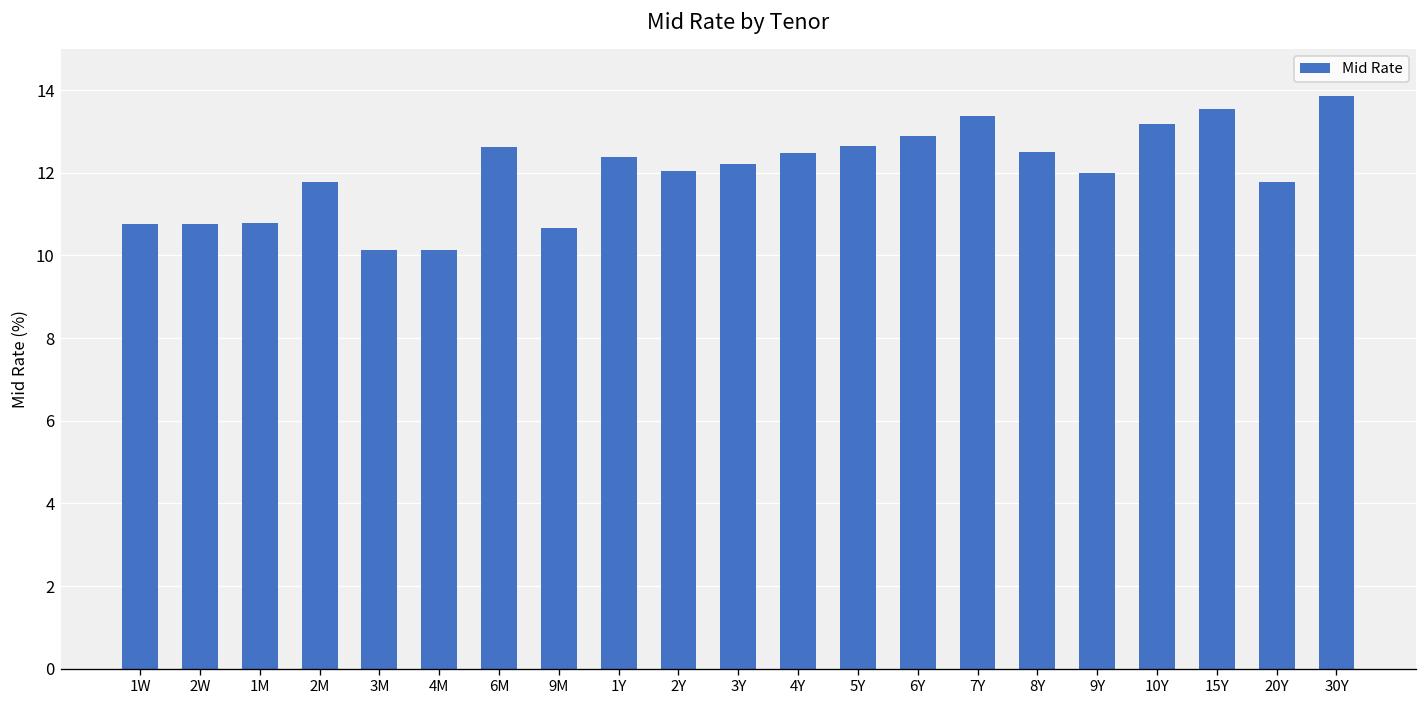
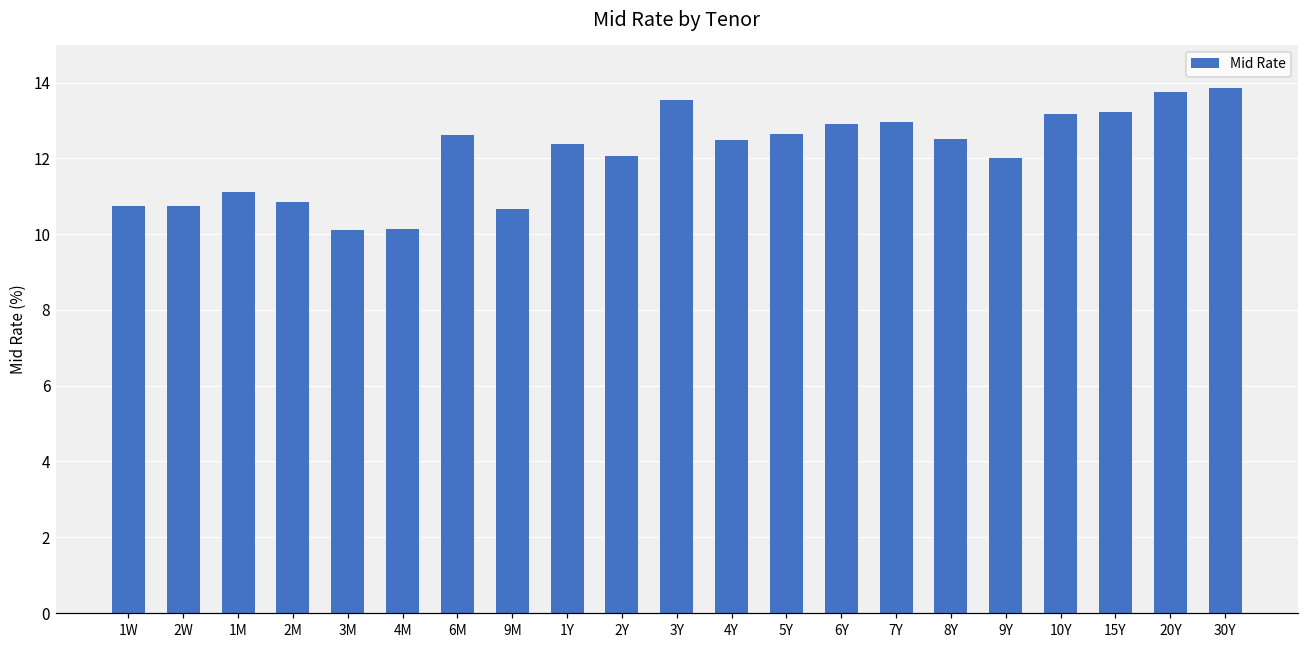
  {
    "1W": 10.8,
    "2W": 10.8,
-   "1M": 10.8,
-   "2M": 11.8,
+   "1M": 11.1,
+   "2M": 10.9,
    "3M": 10.1,
    "4M": 10.1,
    "6M": 12.6,
    "9M": 10.7,
    "1Y": 12.4,
    "2Y": 12.1,
-   "3Y": 12.2,
+   "3Y": 13.5,
    "4Y": 12.5,
    "5Y": 12.7,
    "6Y": 12.9,
-   "7Y": 13.4,
+   "7Y": 13.0,
    "8Y": 12.5,
    "9Y": 12.0,
    "10Y": 13.2,
-   "15Y": 13.6,
-   "20Y": 11.8,
+   "15Y": 13.2,
+   "20Y": 13.8,
    "30Y": 13.9
  }
